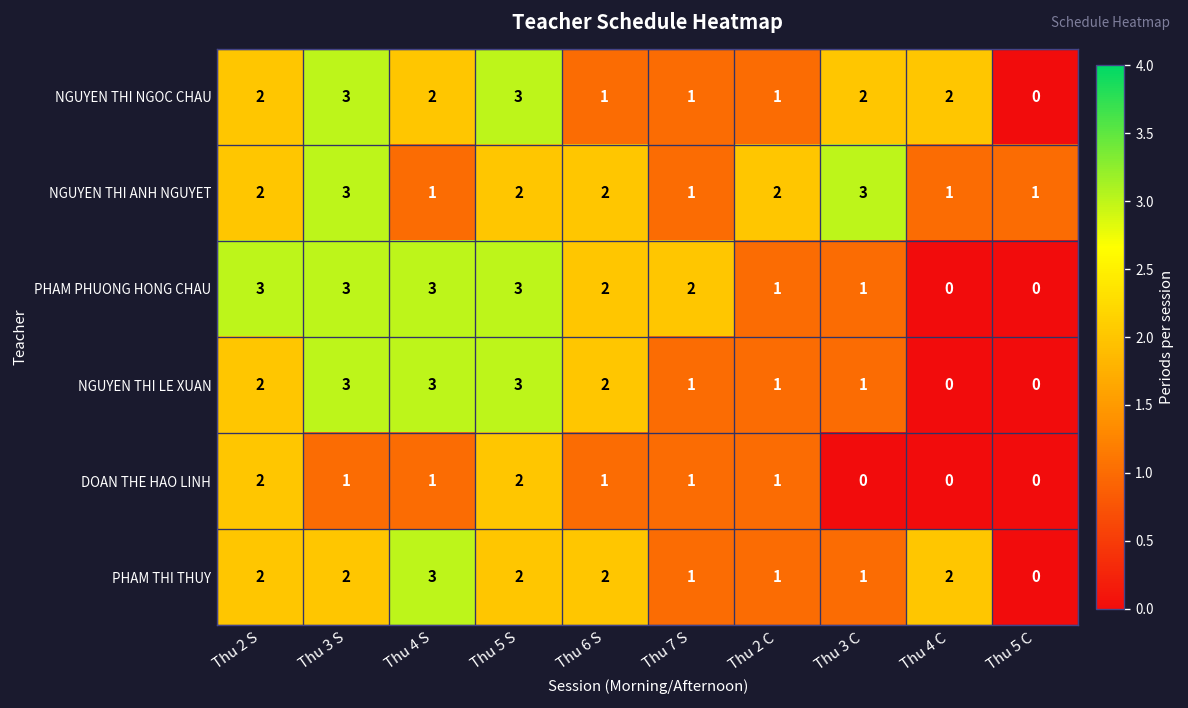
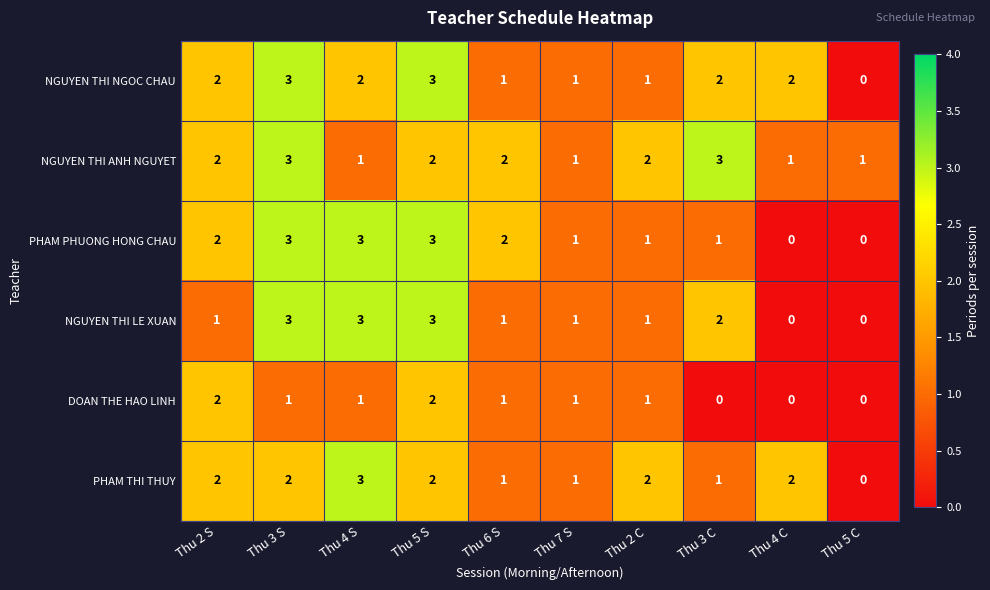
  {
    "NGUYEN THI NGOC CHAU": {
      "Thu 2 S": 2,
      "Thu 3 S": 3,
      "Thu 4 S": 2,
      "Thu 5 S": 3,
      "Thu 6 S": 1,
      "Thu 7 S": 1,
      "Thu 2 C": 1,
      "Thu 3 C": 2,
      "Thu 4 C": 2,
      "Thu 5 C": 0
    },
    "NGUYEN THI ANH NGUYET": {
      "Thu 2 S": 2,
      "Thu 3 S": 3,
      "Thu 4 S": 1,
      "Thu 5 S": 2,
      "Thu 6 S": 2,
      "Thu 7 S": 1,
      "Thu 2 C": 2,
      "Thu 3 C": 3,
      "Thu 4 C": 1,
      "Thu 5 C": 1
    },
    "PHAM PHUONG HONG CHAU": {
-     "Thu 2 S": 3,
+     "Thu 2 S": 2,
      "Thu 3 S": 3,
      "Thu 4 S": 3,
      "Thu 5 S": 3,
      "Thu 6 S": 2,
-     "Thu 7 S": 2,
+     "Thu 7 S": 1,
      "Thu 2 C": 1,
      "Thu 3 C": 1,
      "Thu 4 C": 0,
      "Thu 5 C": 0
    },
    "NGUYEN THI LE XUAN": {
-     "Thu 2 S": 2,
+     "Thu 2 S": 1,
      "Thu 3 S": 3,
      "Thu 4 S": 3,
      "Thu 5 S": 3,
-     "Thu 6 S": 2,
+     "Thu 6 S": 1,
      "Thu 7 S": 1,
      "Thu 2 C": 1,
-     "Thu 3 C": 1,
+     "Thu 3 C": 2,
      "Thu 4 C": 0,
      "Thu 5 C": 0
    },
    "DOAN THE HAO LINH": {
      "Thu 2 S": 2,
      "Thu 3 S": 1,
      "Thu 4 S": 1,
      "Thu 5 S": 2,
      "Thu 6 S": 1,
      "Thu 7 S": 1,
      "Thu 2 C": 1,
      "Thu 3 C": 0,
      "Thu 4 C": 0,
      "Thu 5 C": 0
    },
    "PHAM THI THUY": {
      "Thu 2 S": 2,
      "Thu 3 S": 2,
      "Thu 4 S": 3,
      "Thu 5 S": 2,
-     "Thu 6 S": 2,
+     "Thu 6 S": 1,
      "Thu 7 S": 1,
-     "Thu 2 C": 1,
+     "Thu 2 C": 2,
      "Thu 3 C": 1,
      "Thu 4 C": 2,
      "Thu 5 C": 0
    }
  }
